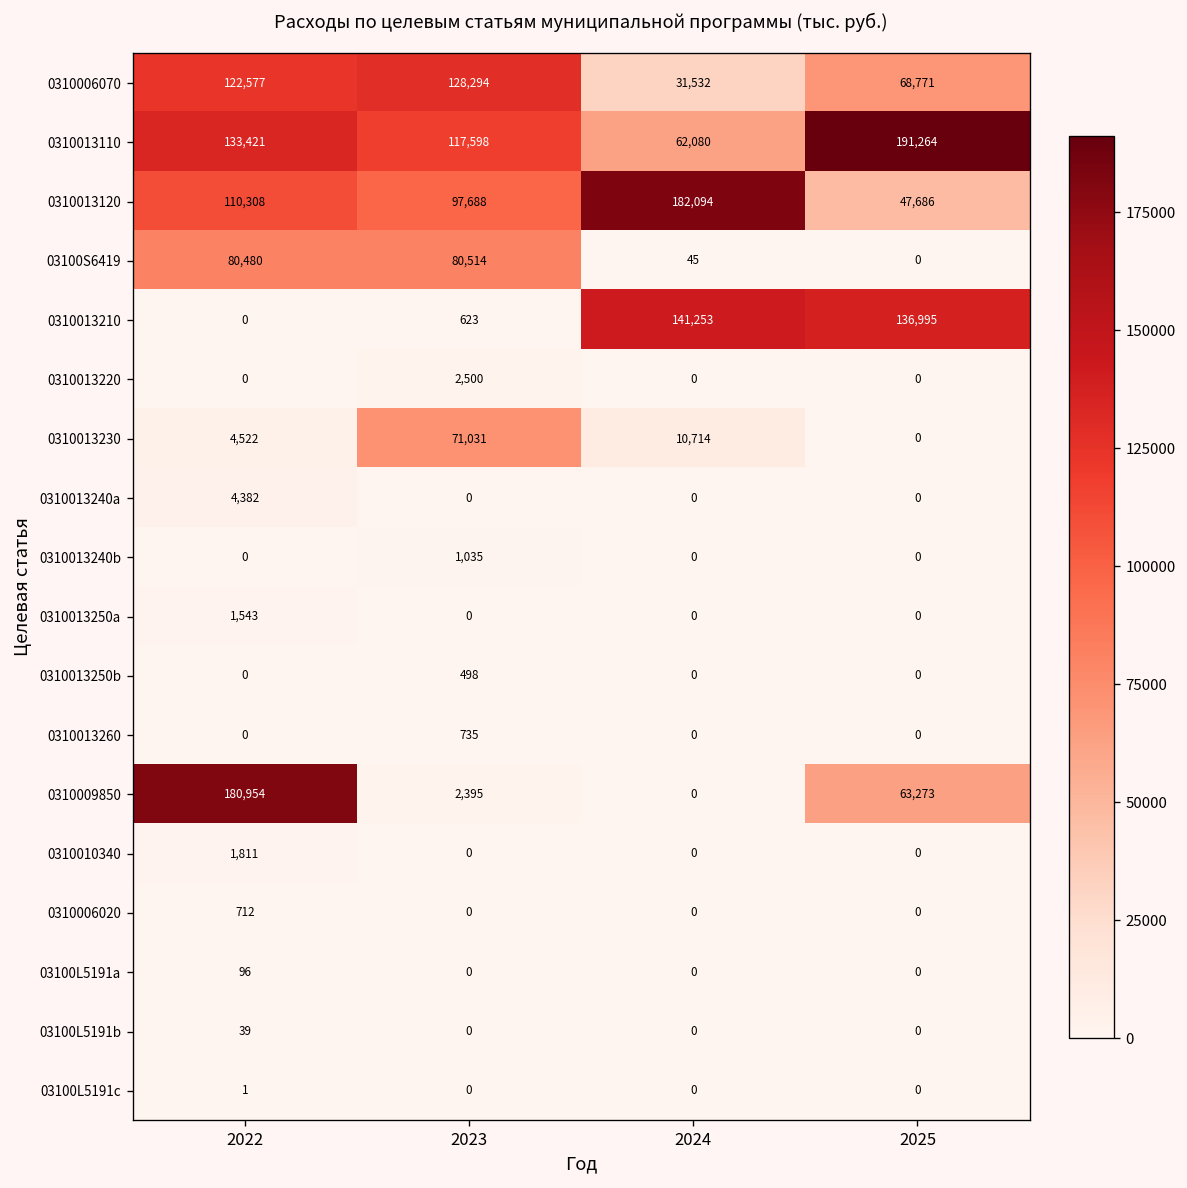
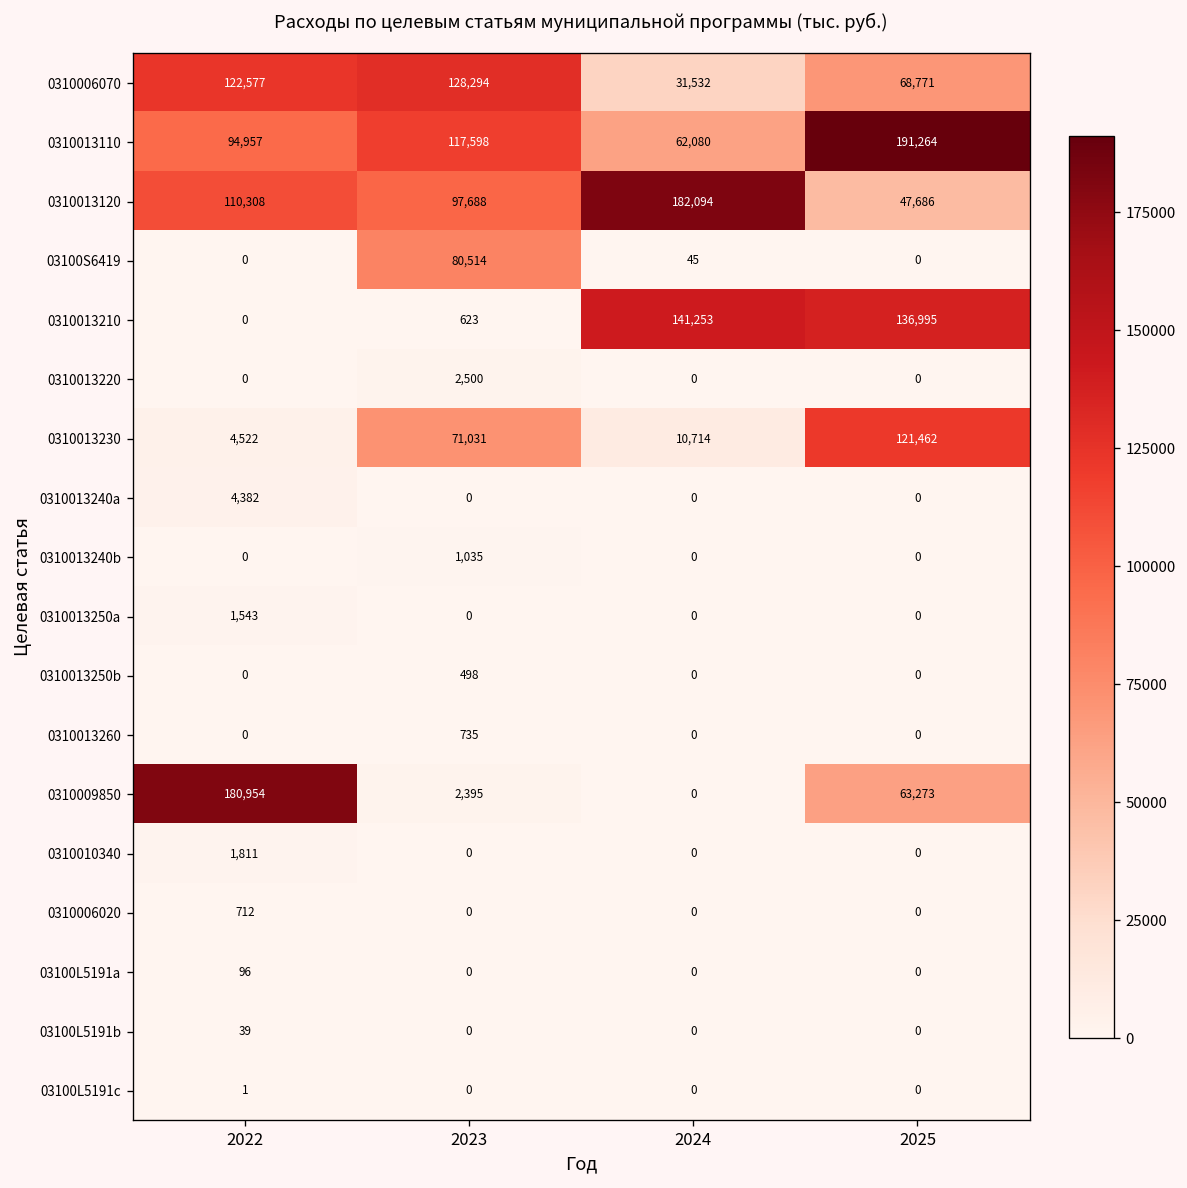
  {
    "0310006070": {
      "2022": "122,577",
      "2023": "128,294",
      "2024": "31,532",
      "2025": "68,771"
    },
    "0310013110": {
-     "2022": "133,421",
+     "2022": "94,957",
      "2023": "117,598",
      "2024": "62,080",
      "2025": "191,264"
    },
    "0310013120": {
      "2022": "110,308",
      "2023": "97,688",
      "2024": "182,094",
      "2025": "47,686"
    },
    "03100S6419": {
-     "2022": "80,480",
+     "2022": "0",
      "2023": "80,514",
      "2024": "45",
      "2025": "0"
    },
    "0310013210": {
      "2022": "0",
      "2023": "623",
      "2024": "141,253",
      "2025": "136,995"
    },
    "0310013220": {
      "2022": "0",
      "2023": "2,500",
      "2024": "0",
      "2025": "0"
    },
    "0310013230": {
      "2022": "4,522",
      "2023": "71,031",
      "2024": "10,714",
-     "2025": "0"
+     "2025": "121,462"
    },
    "0310013240a": {
      "2022": "4,382",
      "2023": "0",
      "2024": "0",
      "2025": "0"
    },
    "0310013240b": {
      "2022": "0",
      "2023": "1,035",
      "2024": "0",
      "2025": "0"
    },
    "0310013250a": {
      "2022": "1,543",
      "2023": "0",
      "2024": "0",
      "2025": "0"
    },
    "0310013250b": {
      "2022": "0",
      "2023": "498",
      "2024": "0",
      "2025": "0"
    },
    "0310013260": {
      "2022": "0",
      "2023": "735",
      "2024": "0",
      "2025": "0"
    },
    "0310009850": {
      "2022": "180,954",
      "2023": "2,395",
      "2024": "0",
      "2025": "63,273"
    },
    "0310010340": {
      "2022": "1,811",
      "2023": "0",
      "2024": "0",
      "2025": "0"
    },
    "0310006020": {
      "2022": "712",
      "2023": "0",
      "2024": "0",
      "2025": "0"
    },
    "03100L5191a": {
      "2022": "96",
      "2023": "0",
      "2024": "0",
      "2025": "0"
    },
    "03100L5191b": {
      "2022": "39",
      "2023": "0",
      "2024": "0",
      "2025": "0"
    },
    "03100L5191c": {
      "2022": "1",
      "2023": "0",
      "2024": "0",
      "2025": "0"
    }
  }
